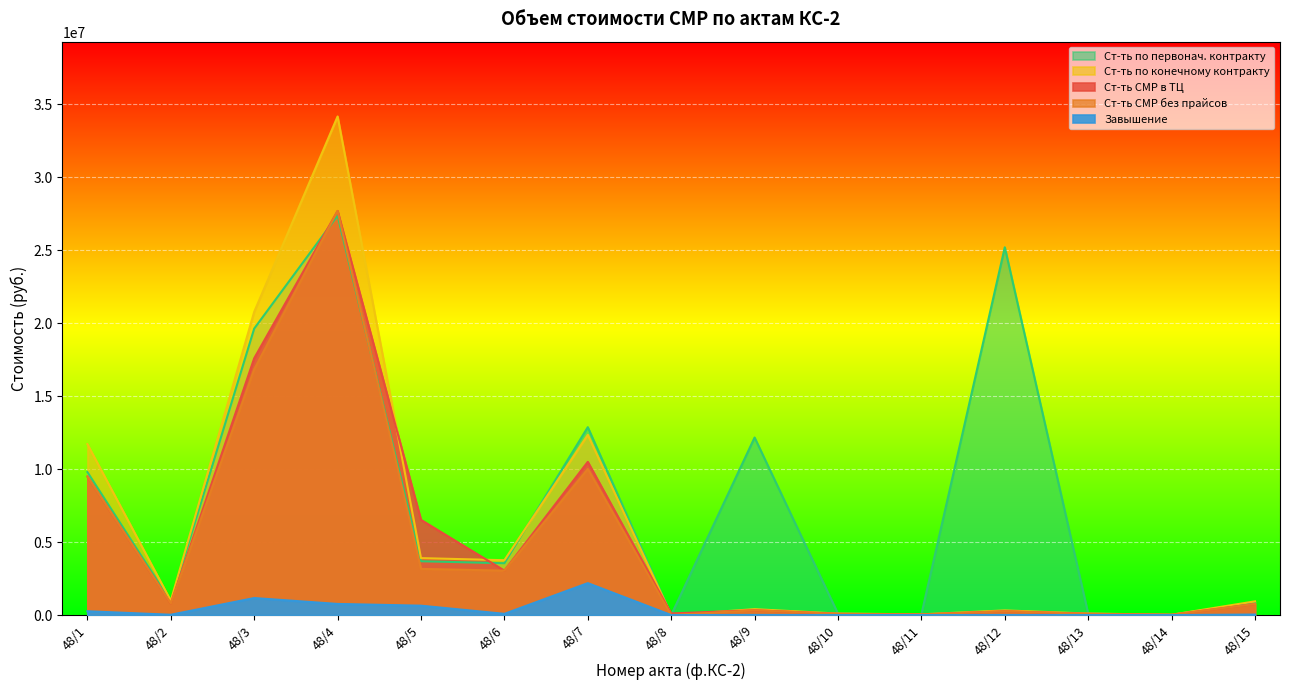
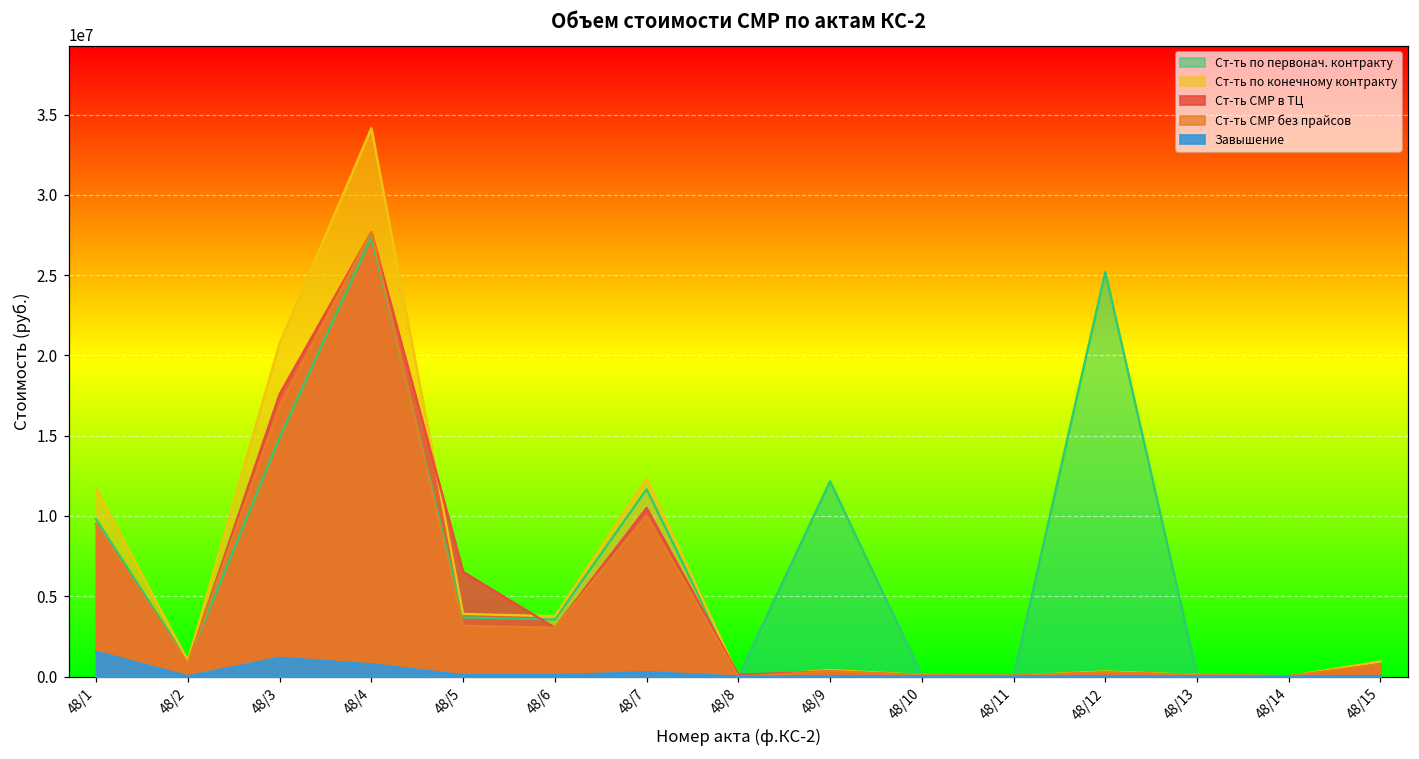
  {
    "Ст-ть по первонач. контракту": {
      "48/1": 9800000,
-     "48/3": 19600000,
+     "48/3": 14900000,
      "48/4": 27400000,
      "48/5": 3700000,
      "48/6": 3600000,
-     "48/7": 12900000,
+     "48/7": 11700000,
      "48/9": 12200000,
      "48/12": 25200000
    },
    "Завышение": {
-     "48/1": 300000,
+     "48/1": 1500000,
      "48/2": 0,
      "48/3": 1200000,
      "48/4": 800000,
-     "48/5": 600000,
+     "48/5": 100000,
      "48/6": 100000,
-     "48/7": 2200000,
+     "48/7": 300000,
      "48/9": 0,
      "48/12": 0,
      "48/15": 0
    }
  }
